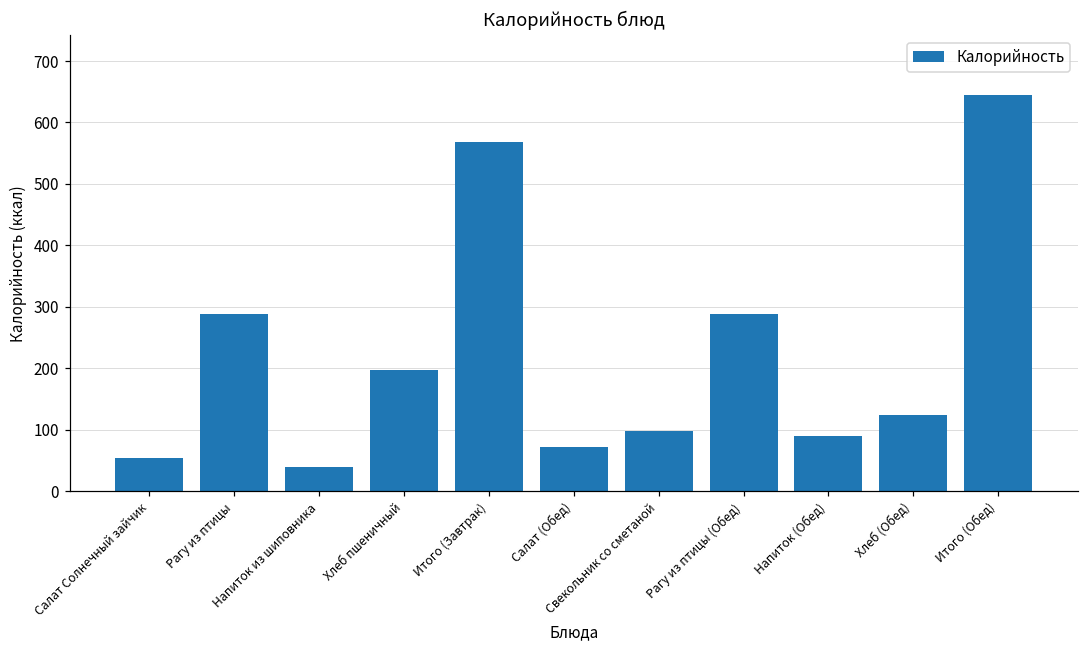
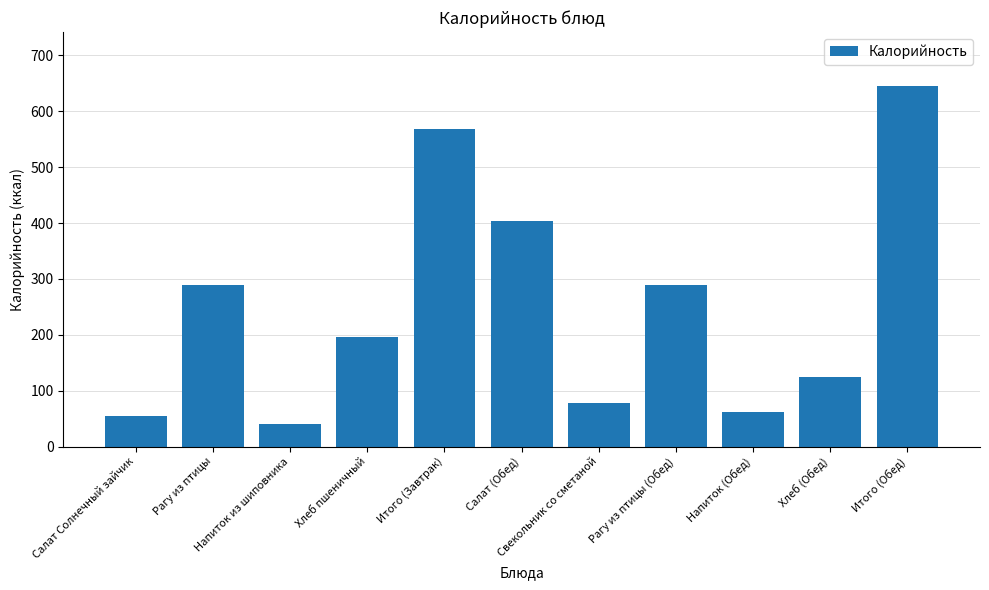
  {
    "Салат Солнечный зайчик": 50,
    "Рагу из птицы": 290,
    "Напиток из шиповника": 40,
    "Хлеб пшеничный": 200,
    "Итого (Завтрак)": 570,
-   "Салат (Обед)": 70,
-   "Свекольник со сметаной": 100,
+   "Салат (Обед)": 400,
+   "Свекольник со сметаной": 80,
    "Рагу из птицы (Обед)": 290,
-   "Напиток (Обед)": 90,
+   "Напиток (Обед)": 60,
    "Хлеб (Обед)": 120,
    "Итого (Обед)": 650
  }
